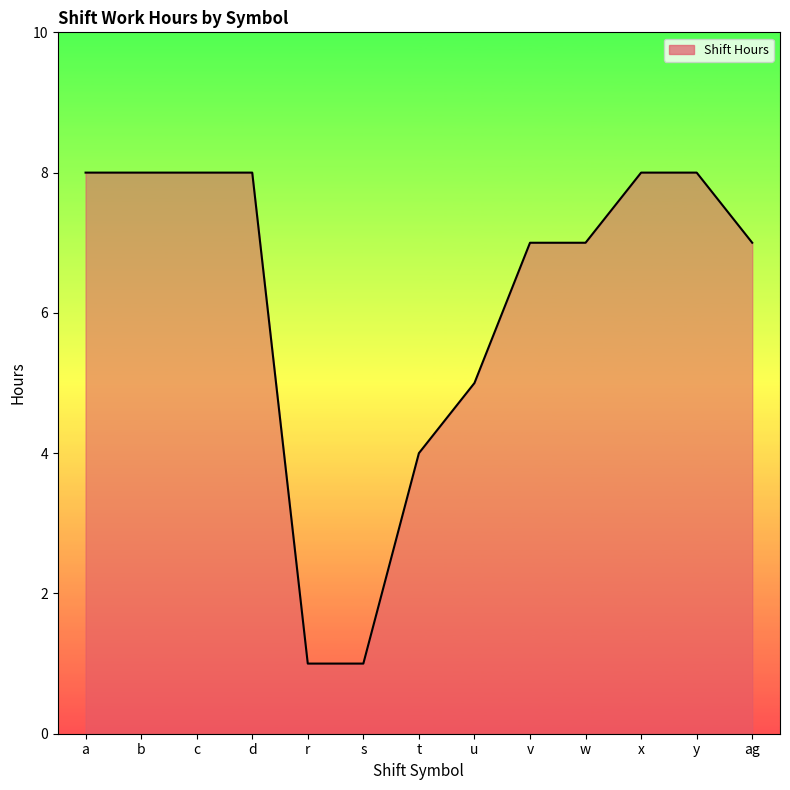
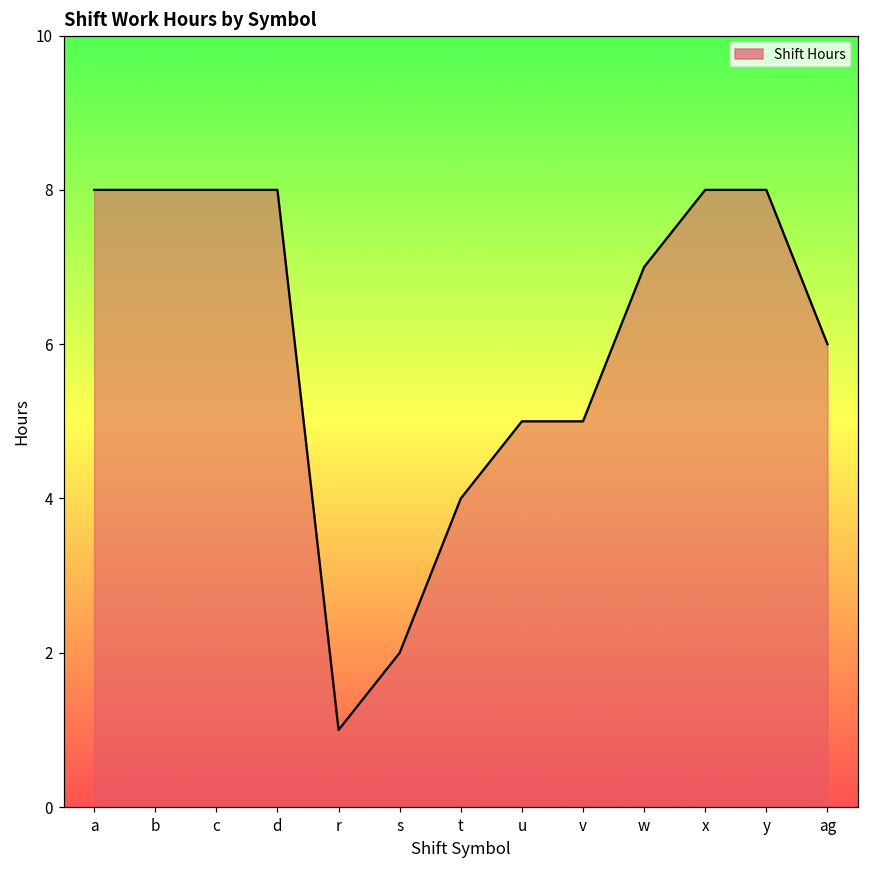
  {
    "a": 8,
    "b": 8,
    "c": 8,
    "d": 8,
    "r": 1,
-   "s": 1,
+   "s": 2,
    "t": 4,
    "u": 5,
-   "v": 7,
+   "v": 5,
    "w": 7,
    "x": 8,
    "y": 8,
-   "ag": 7
+   "ag": 6
  }
